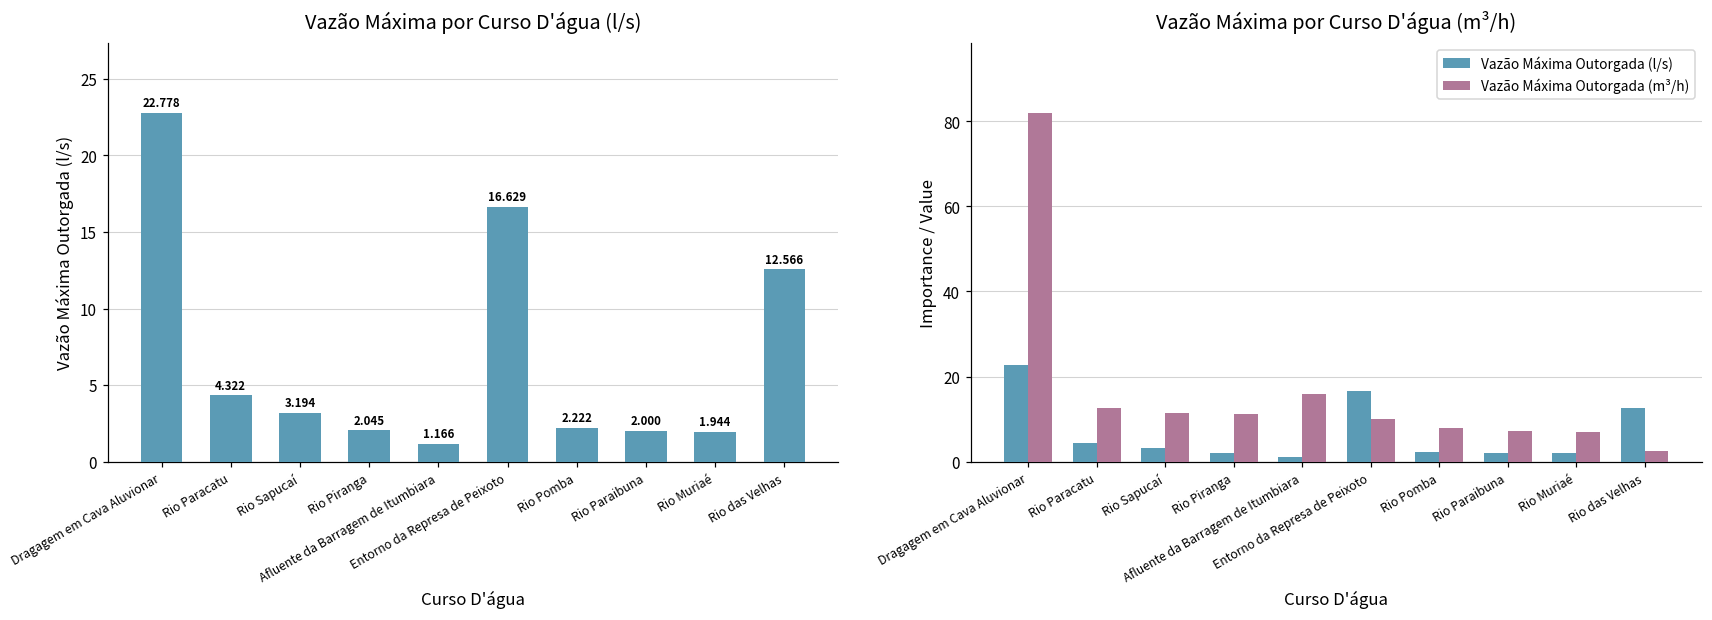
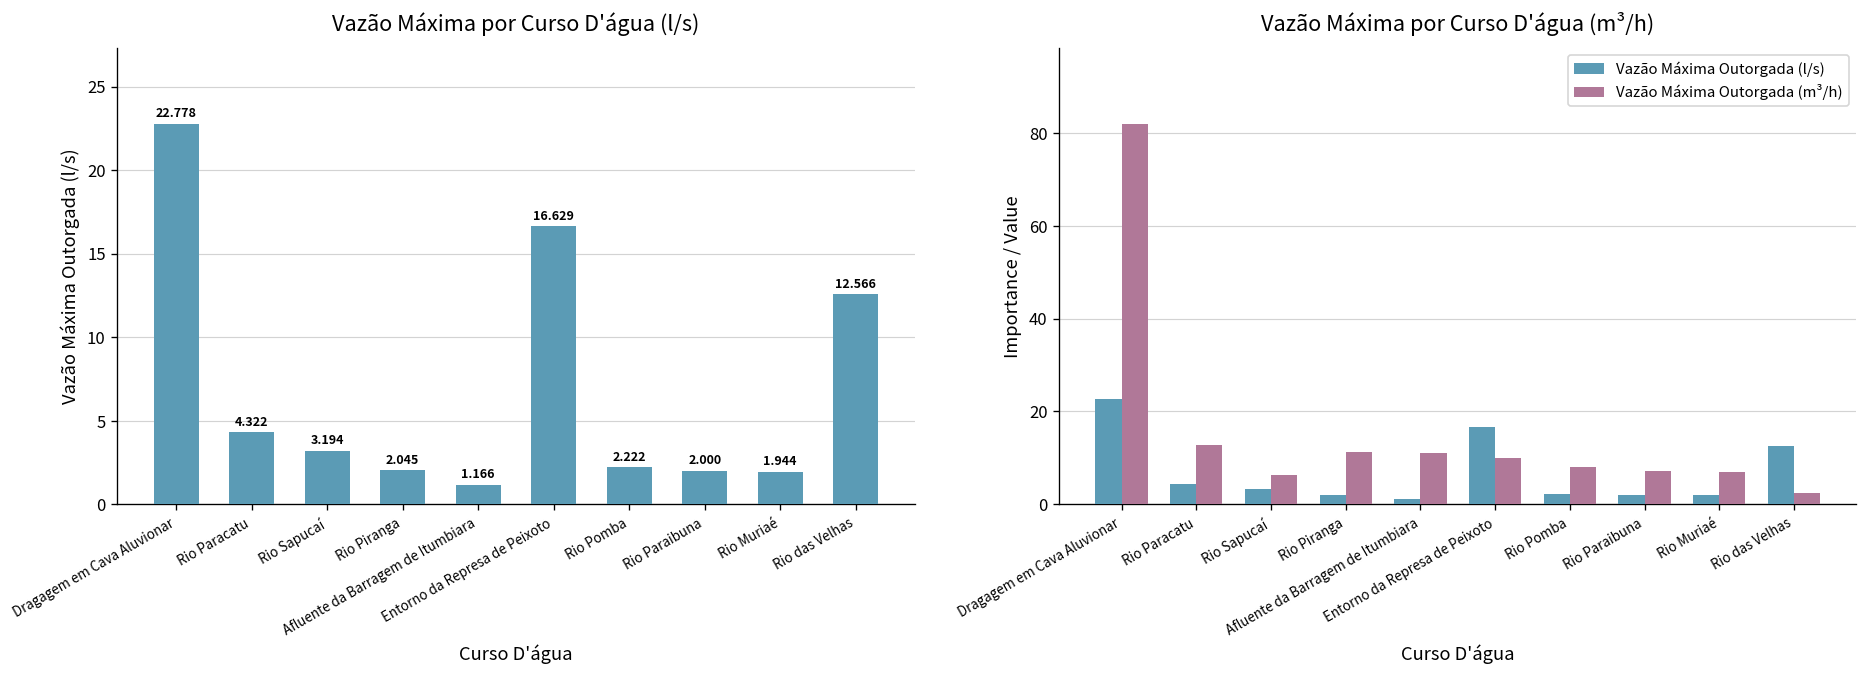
  {
    "Vazão Máxima por Curso D'água (l/s)": {
      "Dragagem em Cava Aluvionar": 22.778,
      "Rio Paracatu": 4.322,
      "Rio Sapucaí": 3.194,
      "Rio Piranga": 2.045,
      "Afluente da Barragem de Itumbiara": 1.166,
      "Entorno da Represa de Peixoto": 16.629,
      "Rio Pomba": 2.222,
      "Rio Paraibuna": 2.000,
      "Rio Muriaé": 1.944,
      "Rio das Velhas": 12.566
    },
    "Vazão Máxima por Curso D'água (m³/h)": {
      "Vazão Máxima Outorgada (l/s)": {
        "Dragagem em Cava Aluvionar": 23,
        "Rio Paracatu": 4,
        "Rio Sapucaí": 3,
        "Rio Piranga": 2,
        "Afluente da Barragem de Itumbiara": 1,
        "Entorno da Represa de Peixoto": 17,
        "Rio Pomba": 2,
        "Rio Paraibuna": 2,
        "Rio Muriaé": 2,
        "Rio das Velhas": 13
      },
      "Vazão Máxima Outorgada (m³/h)": {
        "Dragagem em Cava Aluvionar": 82,
        "Rio Paracatu": 13,
-       "Rio Sapucaí": 12,
+       "Rio Sapucaí": 6,
        "Rio Piranga": 11,
-       "Afluente da Barragem de Itumbiara": 16,
+       "Afluente da Barragem de Itumbiara": 11,
        "Entorno da Represa de Peixoto": 10,
        "Rio Pomba": 8,
        "Rio Paraibuna": 7,
        "Rio Muriaé": 7,
        "Rio das Velhas": 2
      }
    }
  }
